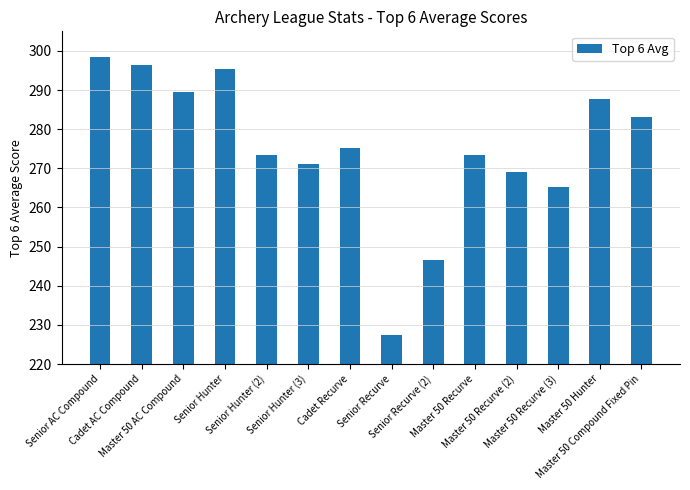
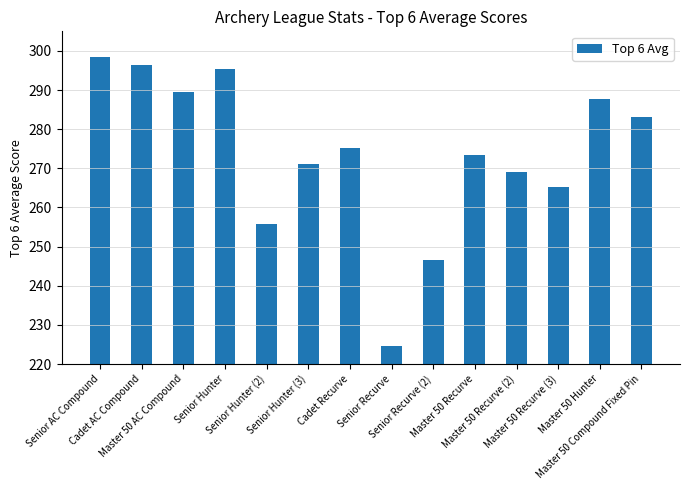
  {
    "Senior AC Compound": 298,
    "Cadet AC Compound": 296,
    "Master 50 AC Compound": 290,
    "Senior Hunter": 296,
-   "Senior Hunter (2)": 274,
+   "Senior Hunter (2)": 256,
    "Senior Hunter (3)": 271,
    "Cadet Recurve": 275,
-   "Senior Recurve": 227,
+   "Senior Recurve": 225,
    "Senior Recurve (2)": 246,
    "Master 50 Recurve": 274,
    "Master 50 Recurve (2)": 269,
    "Master 50 Recurve (3)": 265,
    "Master 50 Hunter": 288,
    "Master 50 Compound Fixed Pin": 283
  }
